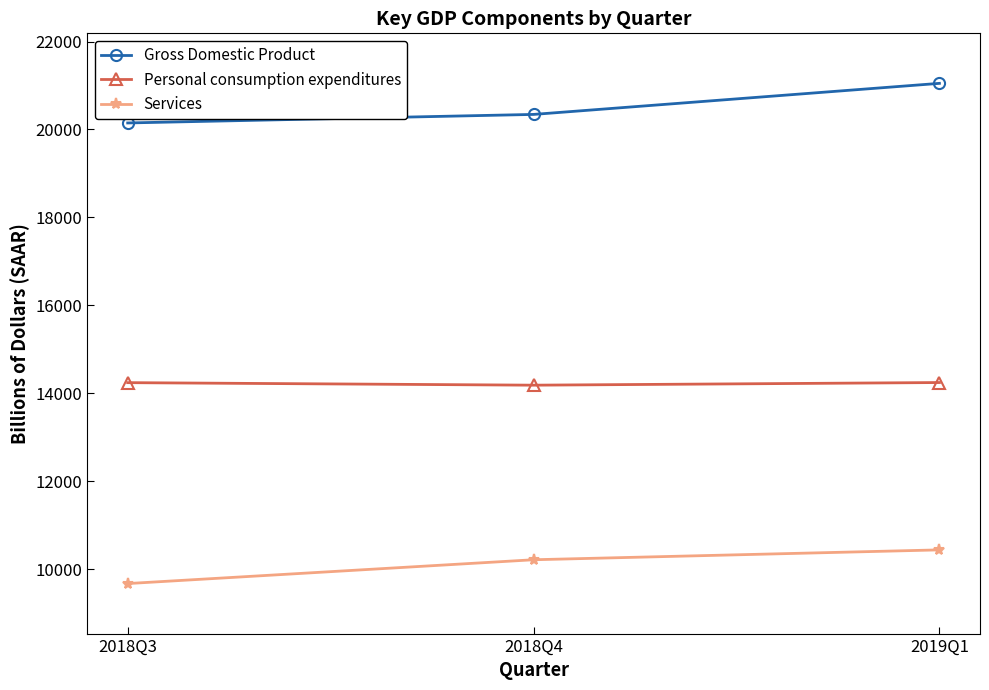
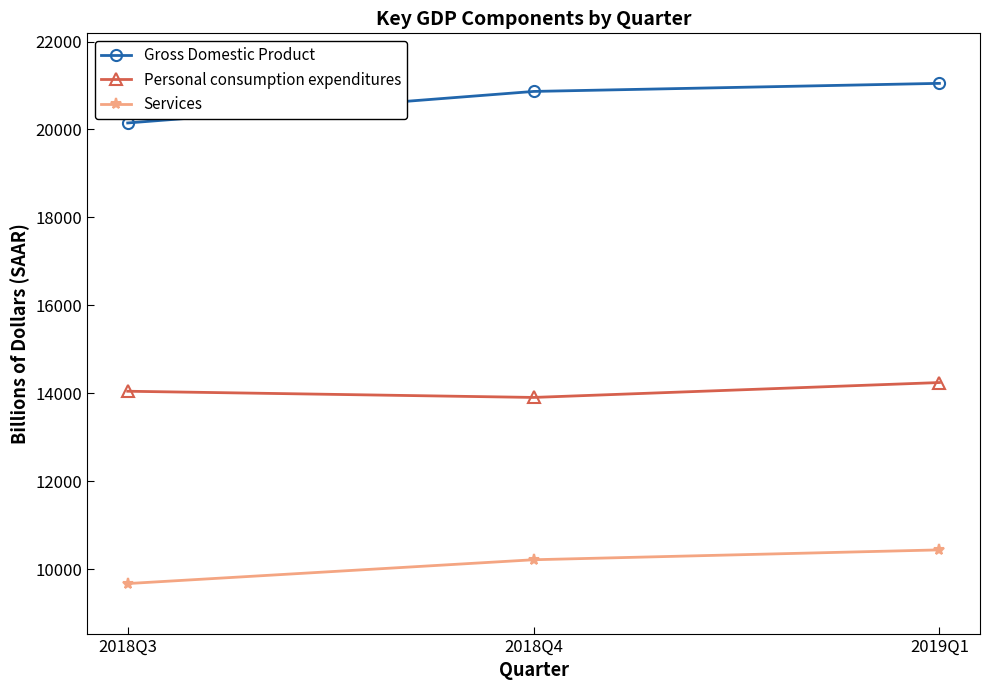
  {
    "Gross Domestic Product": {
      "2018Q3": 20100,
-     "2018Q4": 20300,
+     "2018Q4": 20900,
      "2019Q1": 21000
    },
    "Personal consumption expenditures": {
-     "2018Q3": 14200,
-     "2018Q4": 14200,
+     "2018Q3": 14100,
+     "2018Q4": 13900,
      "2019Q1": 14200
    },
    "Services": {
      "2018Q3": 9700,
      "2018Q4": 10200,
      "2019Q1": 10400
    }
  }
